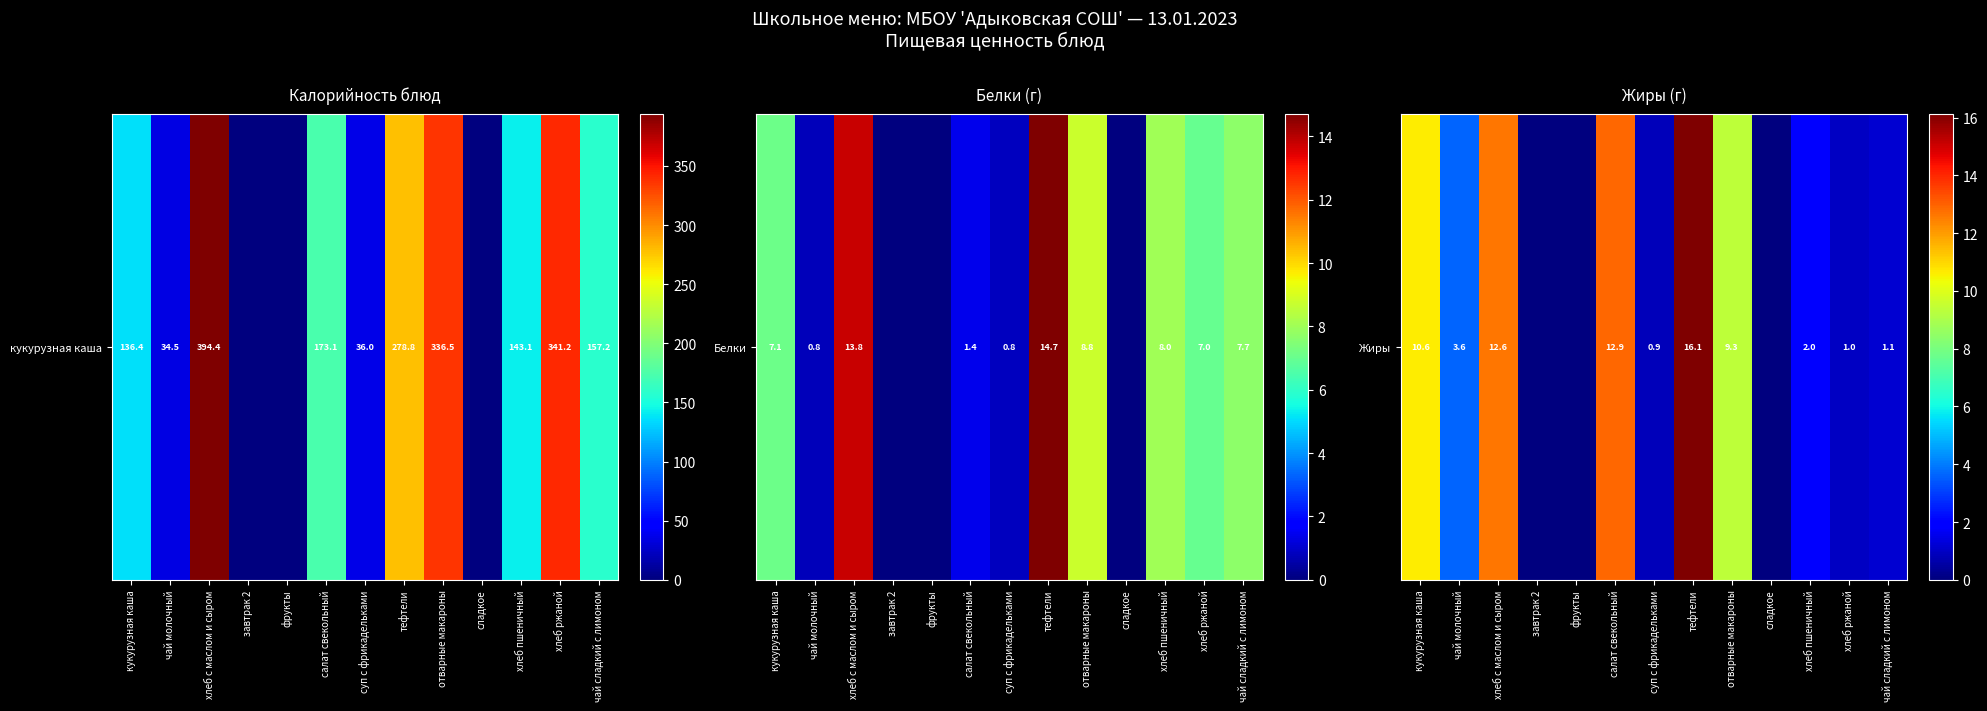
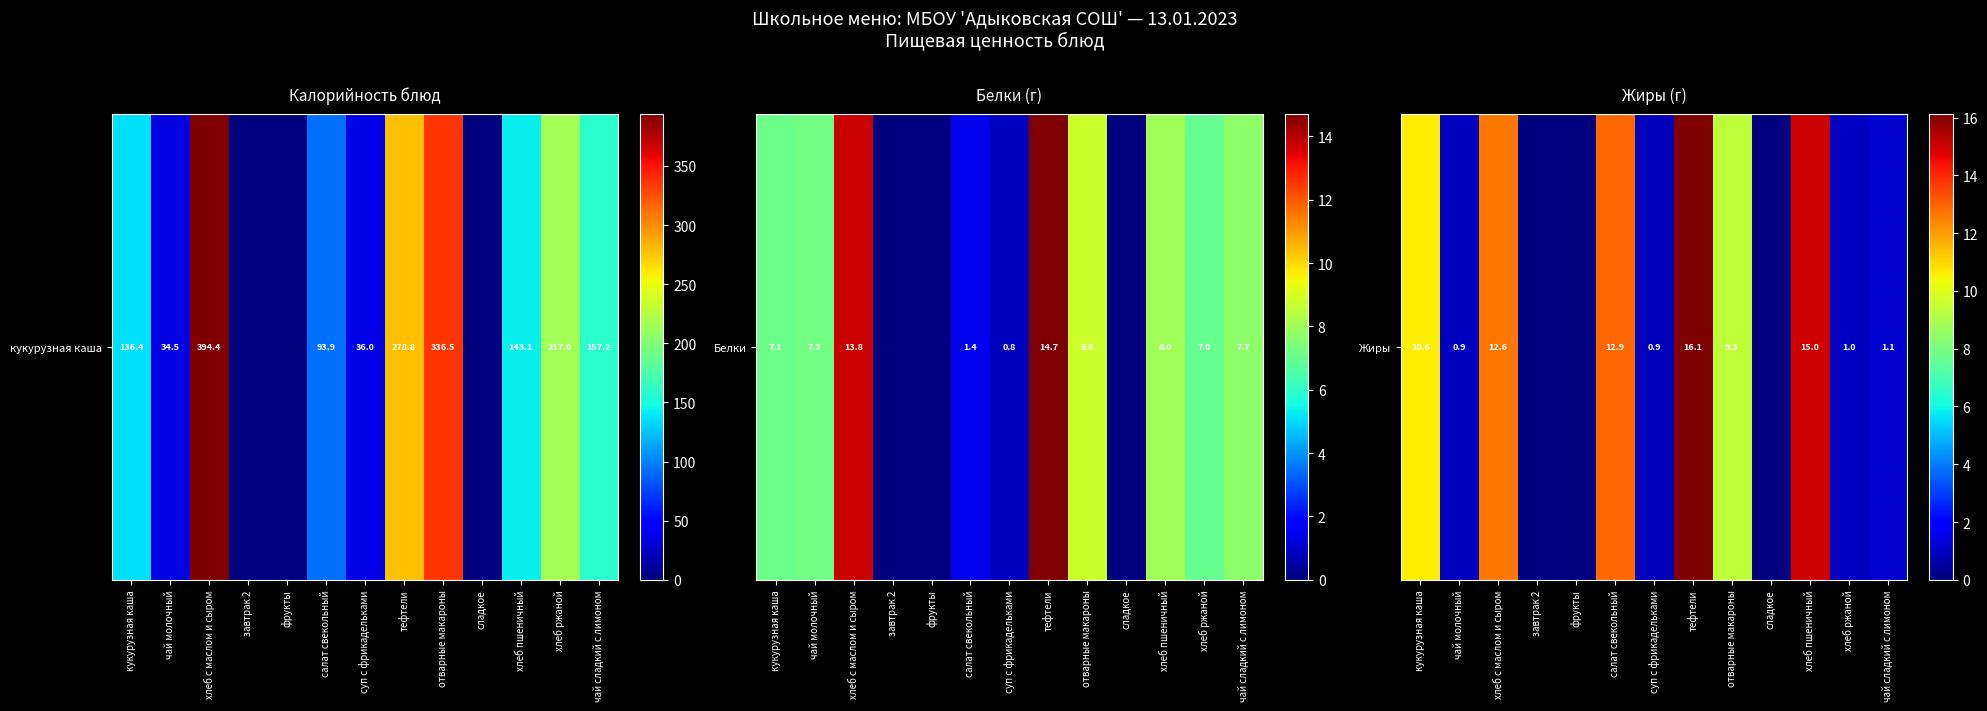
  {
    "Калорийность блюд": {
      "кукурузная каша": {
        "кукурузная каша": 136.4,
        "чай молочный": 34.5,
        "хлеб с маслом и сыром": 394.4,
-       "салат свекольный": 173.1,
+       "салат свекольный": 93.9,
        "суп с фрикадельками": 36.0,
        "тефтели": 278.8,
        "отварные макароны": 336.5,
        "хлеб пшеничный": 143.1,
-       "хлеб ржаной": 341.2,
+       "хлеб ржаной": 217.0,
        "чай сладкий с лимоном": 157.2
      }
    },
    "Белки (г)": {
      "Белки": {
        "кукурузная каша": 7.1,
-       "чай молочный": 0.8,
+       "чай молочный": 7.2,
        "хлеб с маслом и сыром": 13.8,
        "салат свекольный": 1.4,
        "суп с фрикадельками": 0.8,
        "тефтели": 14.7,
        "отварные макароны": 8.8,
        "хлеб пшеничный": 8.0,
        "хлеб ржаной": 7.0,
        "чай сладкий с лимоном": 7.7
      }
    },
    "Жиры (г)": {
      "Жиры": {
        "кукурузная каша": 10.6,
-       "чай молочный": 3.6,
+       "чай молочный": 0.9,
        "хлеб с маслом и сыром": 12.6,
        "салат свекольный": 12.9,
        "суп с фрикадельками": 0.9,
        "тефтели": 16.1,
        "отварные макароны": 9.3,
-       "хлеб пшеничный": 2.0,
+       "хлеб пшеничный": 15.0,
        "хлеб ржаной": 1.0,
        "чай сладкий с лимоном": 1.1
      }
    }
  }
